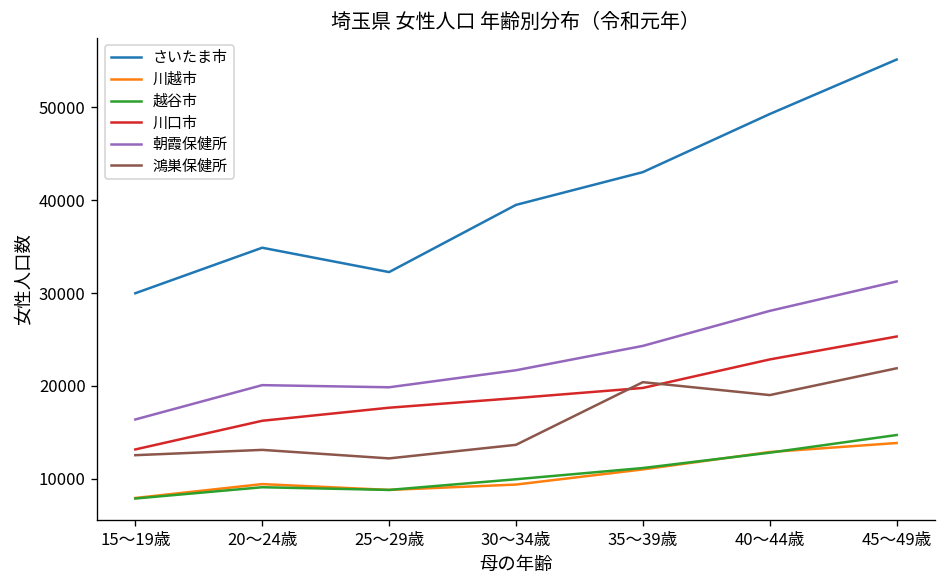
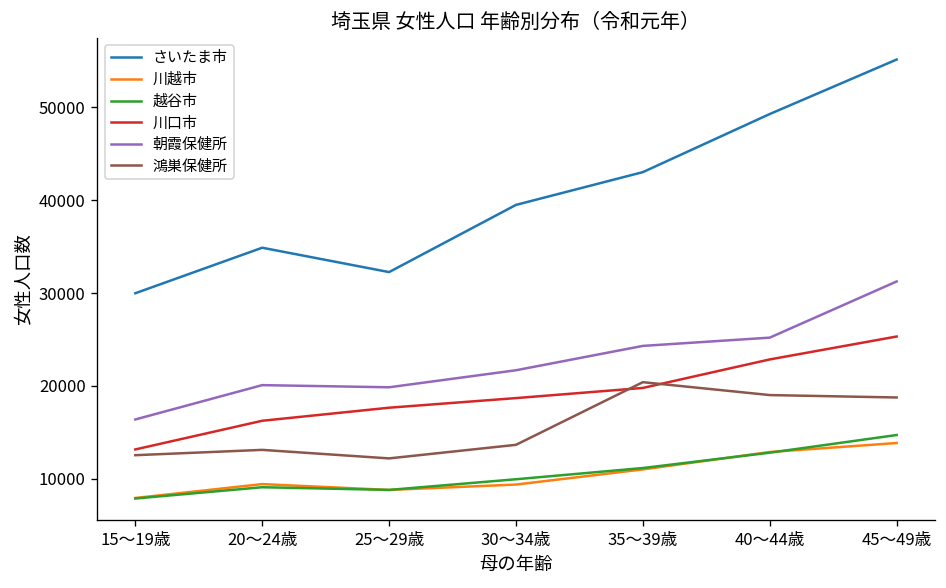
  {
    "さいたま市": {
      "15～19歳": 30000,
      "20～24歳": 35000,
      "25～29歳": 32000,
      "30～34歳": 40000,
      "35～39歳": 43000,
      "40～44歳": 49000,
      "45～49歳": 55000
    },
    "川越市": {
      "20～24歳": 9000,
      "30～34歳": 9000,
      "45～49歳": 14000
    },
    "越谷市": {
      "20～24歳": 9000,
      "30～34歳": 10000,
      "45～49歳": 15000
    },
    "川口市": {
      "15～19歳": 13000,
      "20～24歳": 16000,
      "25～29歳": 18000,
      "30～34歳": 19000,
      "35～39歳": 20000,
      "40～44歳": 23000,
      "45～49歳": 25000
    },
    "朝霞保健所": {
      "15～19歳": 16000,
      "20～24歳": 20000,
      "25～29歳": 20000,
      "30～34歳": 22000,
      "35～39歳": 24000,
-     "40～44歳": 28000,
+     "40～44歳": 25000,
      "45～49歳": 31000
    },
    "鴻巣保健所": {
      "15～19歳": 13000,
      "20～24歳": 13000,
      "25～29歳": 12000,
      "30～34歳": 14000,
      "35～39歳": 20000,
      "40～44歳": 19000,
-     "45～49歳": 22000
+     "45～49歳": 19000
    }
  }
